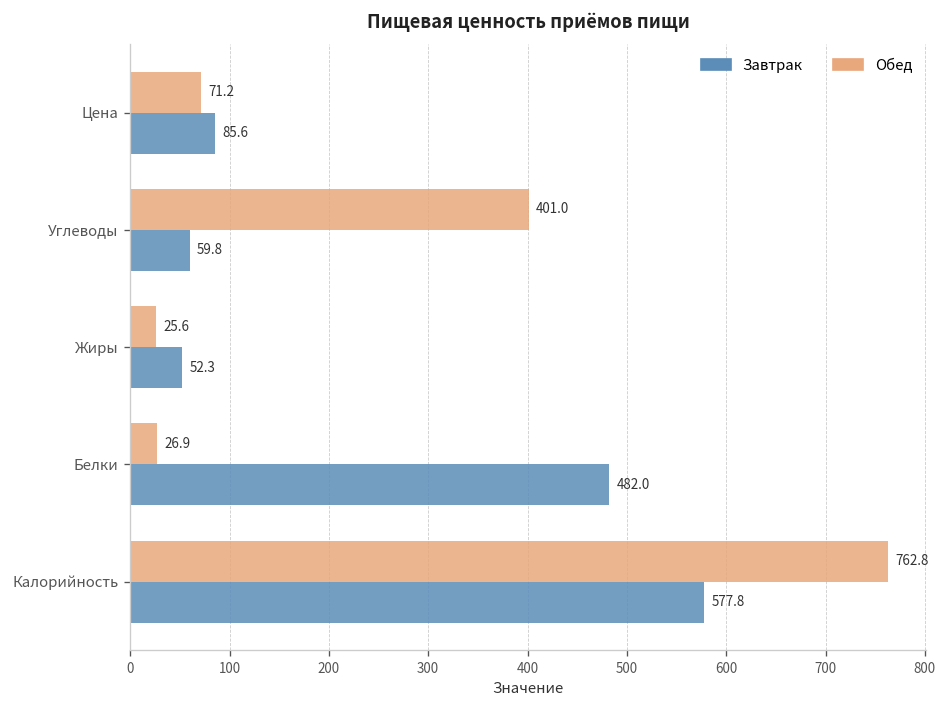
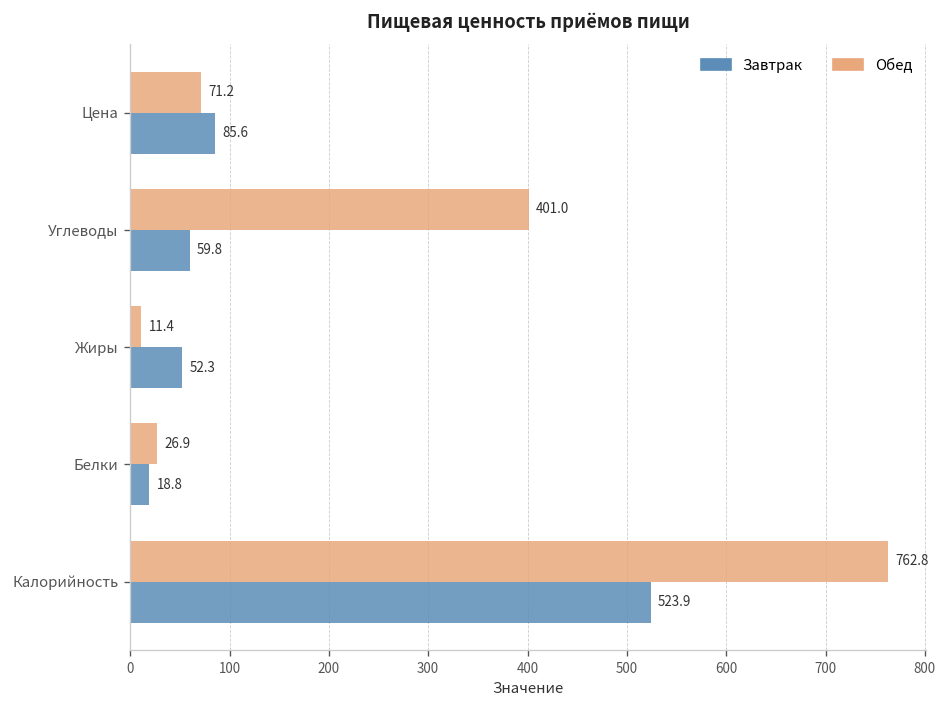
  {
    "Завтрак": {
      "Цена": 85.6,
      "Углеводы": 59.8,
      "Жиры": 52.3,
-     "Белки": 482.0,
-     "Калорийность": 577.8
+     "Белки": 18.8,
+     "Калорийность": 523.9
    },
    "Обед": {
      "Цена": 71.2,
      "Углеводы": 401.0,
-     "Жиры": 25.6,
+     "Жиры": 11.4,
      "Белки": 26.9,
      "Калорийность": 762.8
    }
  }
